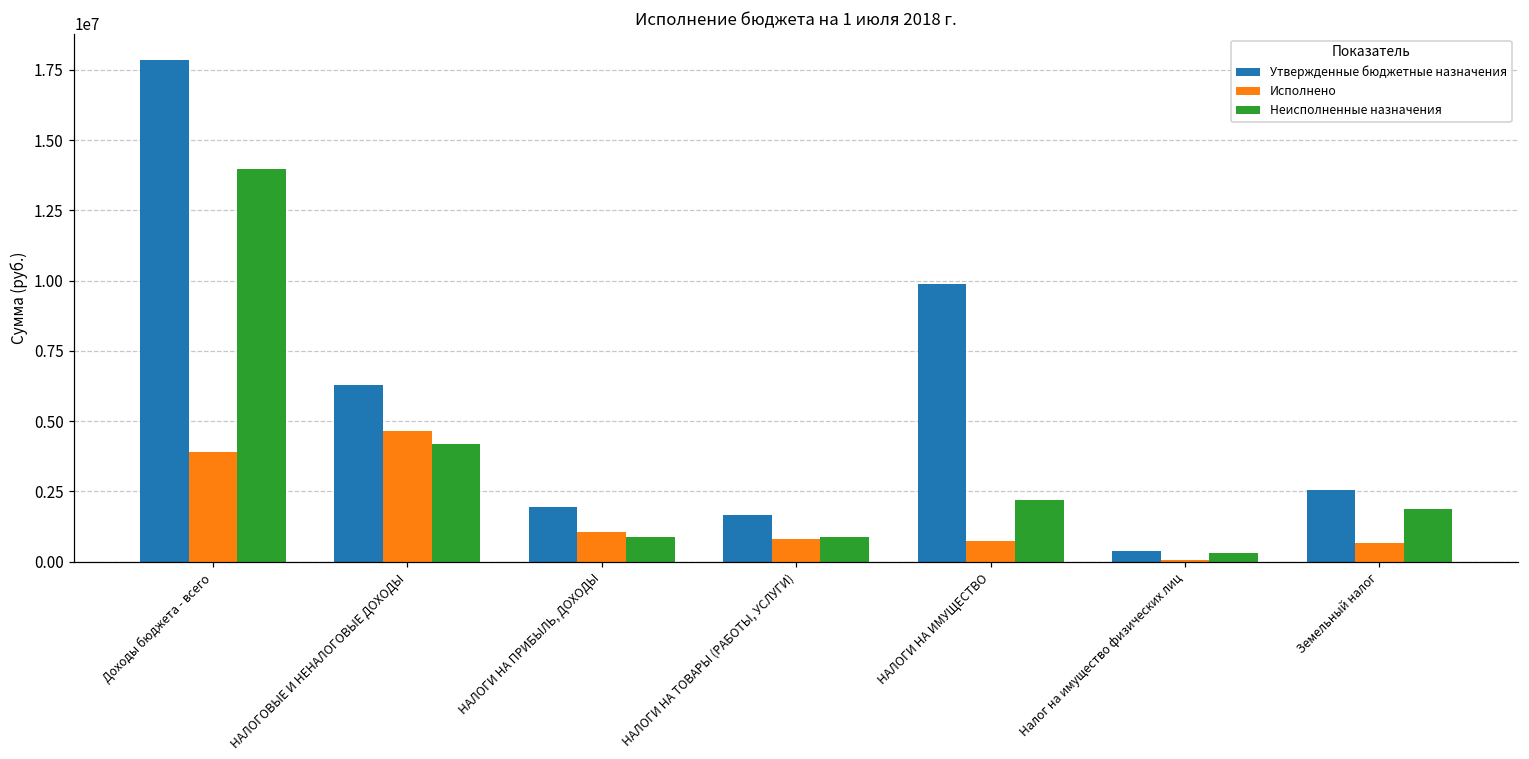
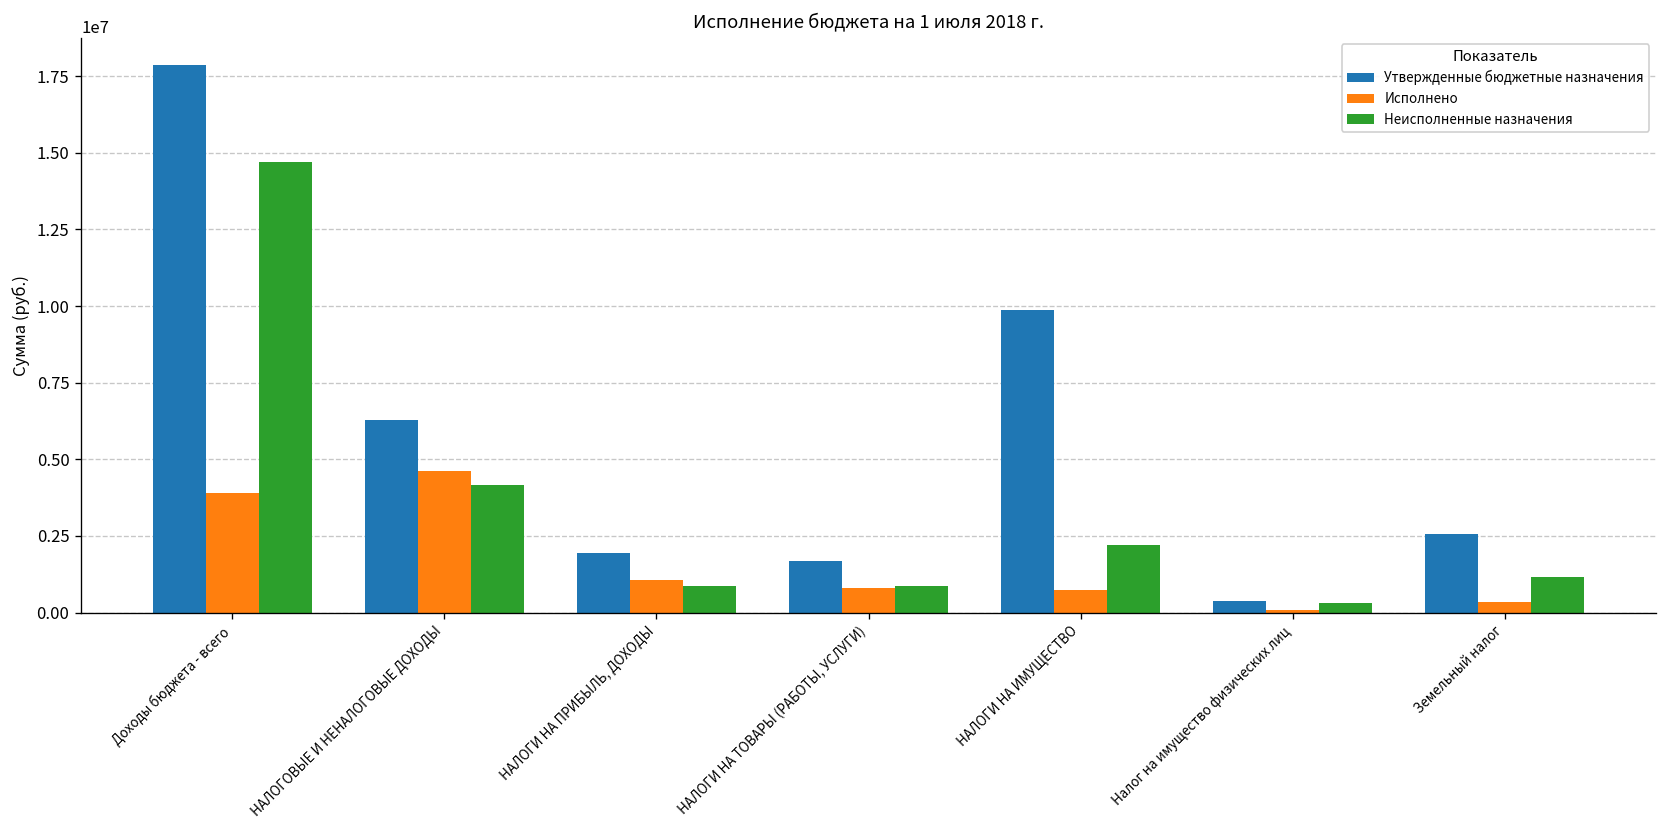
  {
    "Утвержденные бюджетные назначения": {
      "Доходы бюджета - всего": 17900000,
      "НАЛОГОВЫЕ И НЕНАЛОГОВЫЕ ДОХОДЫ": 6300000,
      "НАЛОГИ НА ПРИБЫЛЬ, ДОХОДЫ": 1900000,
      "НАЛОГИ НА ТОВАРЫ (РАБОТЫ, УСЛУГИ)": 1700000,
      "НАЛОГИ НА ИМУЩЕСТВО": 9900000,
      "Налог на имущество физических лиц": 400000,
      "Земельный налог": 2600000
    },
    "Исполнено": {
      "Доходы бюджета - всего": 3900000,
      "НАЛОГОВЫЕ И НЕНАЛОГОВЫЕ ДОХОДЫ": 4600000,
      "НАЛОГИ НА ПРИБЫЛЬ, ДОХОДЫ": 1100000,
      "НАЛОГИ НА ТОВАРЫ (РАБОТЫ, УСЛУГИ)": 800000,
      "НАЛОГИ НА ИМУЩЕСТВО": 700000,
-     "Земельный налог": 700000
+     "Земельный налог": 300000
    },
    "Неисполненные назначения": {
-     "Доходы бюджета - всего": 14000000,
+     "Доходы бюджета - всего": 14700000,
      "НАЛОГОВЫЕ И НЕНАЛОГОВЫЕ ДОХОДЫ": 4200000,
      "НАЛОГИ НА ПРИБЫЛЬ, ДОХОДЫ": 900000,
      "НАЛОГИ НА ТОВАРЫ (РАБОТЫ, УСЛУГИ)": 900000,
      "НАЛОГИ НА ИМУЩЕСТВО": 2200000,
      "Налог на имущество физических лиц": 300000,
-     "Земельный налог": 1900000
+     "Земельный налог": 1100000
    }
  }
